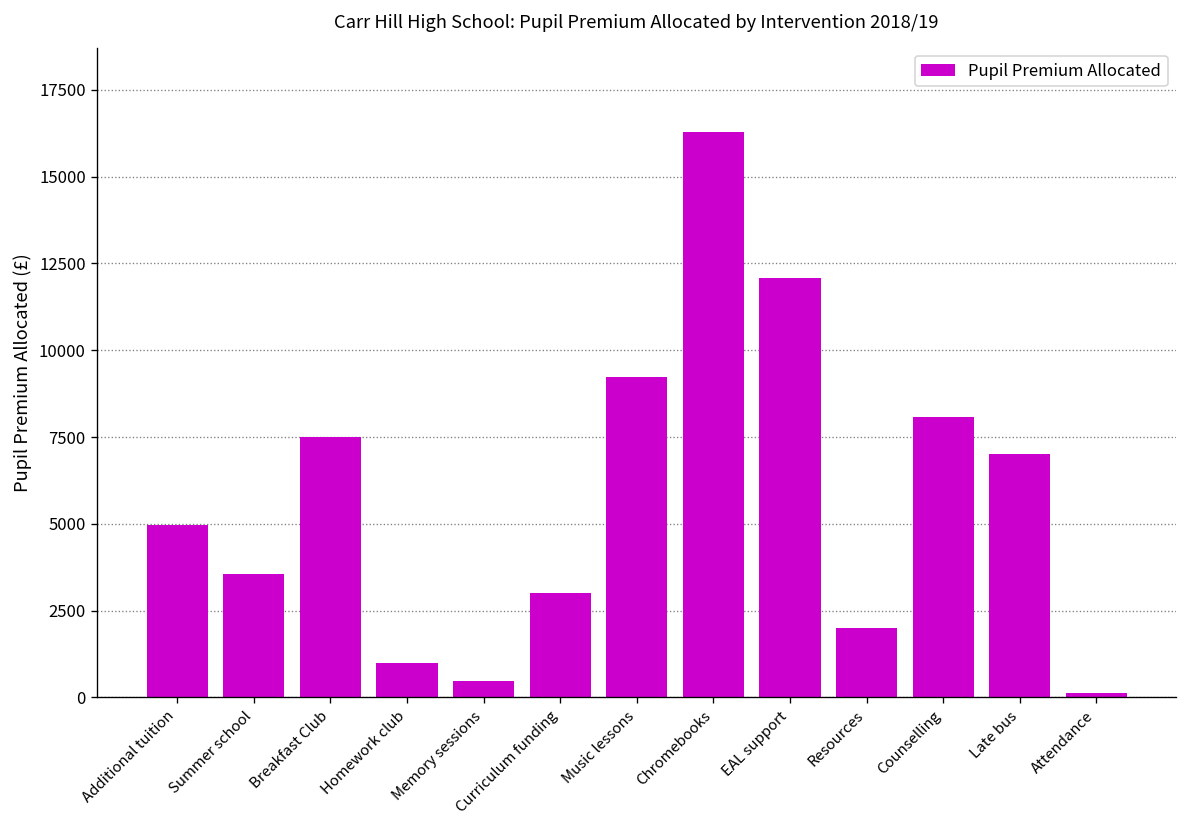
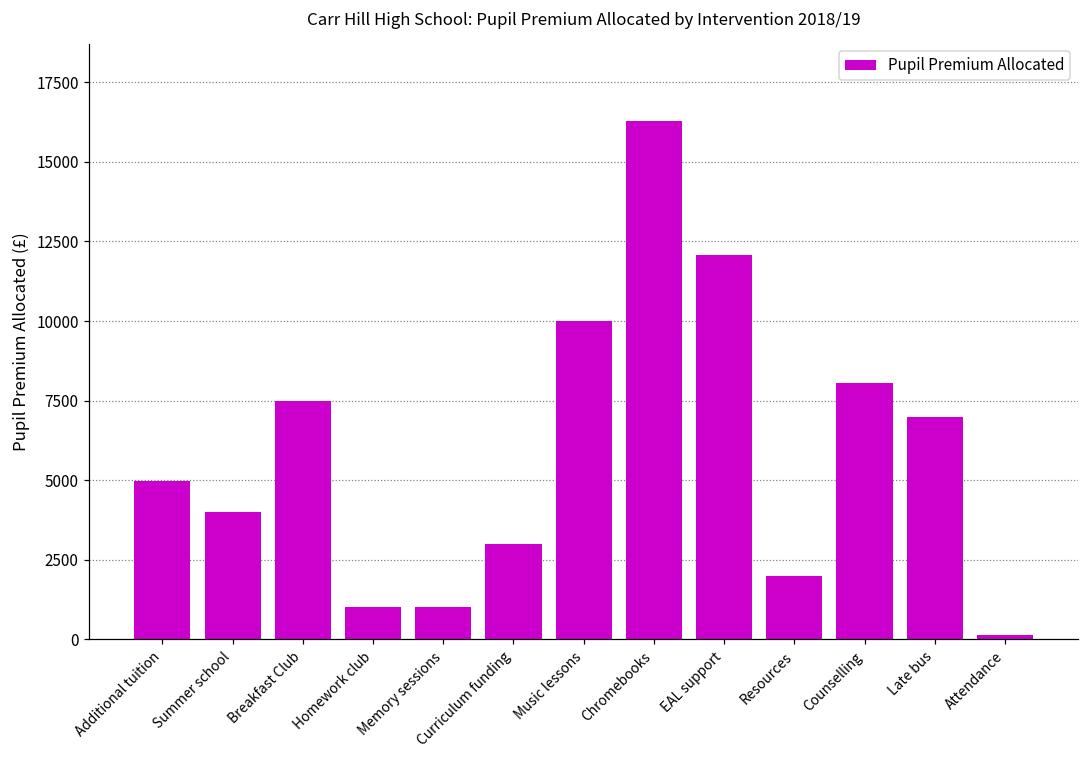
  {
    "Additional tuition": 5000,
-   "Summer school": 3500,
+   "Summer school": 4000,
    "Breakfast Club": 7500,
    "Homework club": 1000,
-   "Memory sessions": 500,
+   "Memory sessions": 1000,
    "Curriculum funding": 3000,
-   "Music lessons": 9200,
+   "Music lessons": 10000,
    "Chromebooks": 16300,
    "EAL support": 12100,
    "Resources": 2000,
    "Counselling": 8100,
    "Late bus": 7000,
    "Attendance": 100
  }
